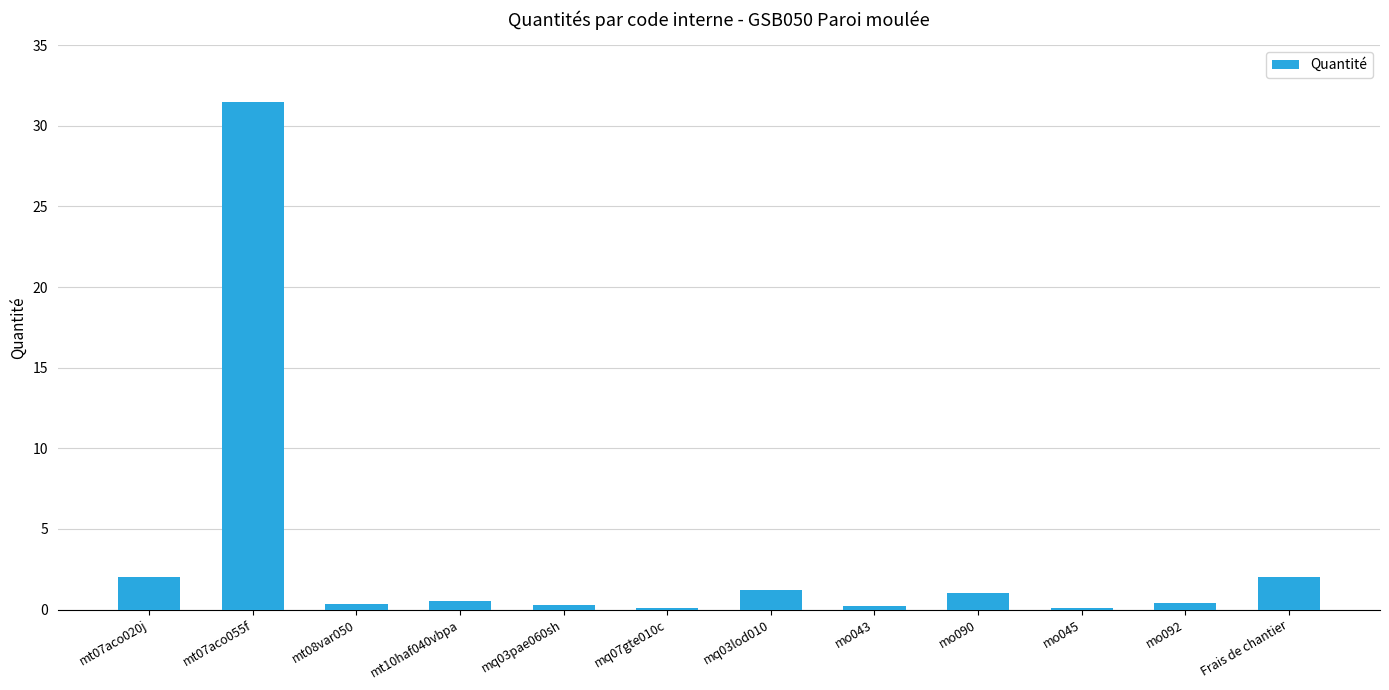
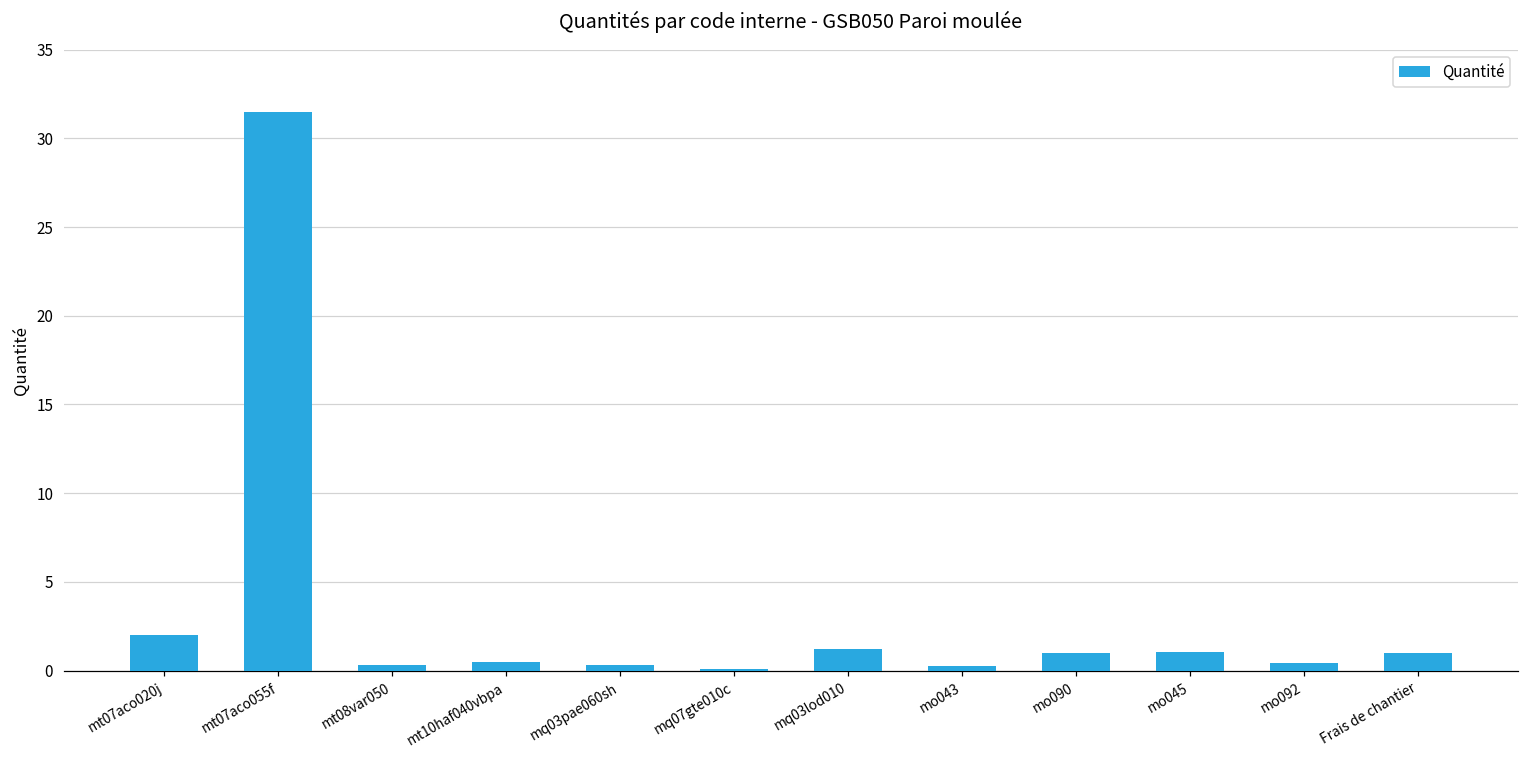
  {
    "mt07aco020j": 2.0,
    "mt07aco055f": 31.5,
    "mt08var050": 0.3,
    "mt10haf040vbpa": 0.5,
    "mq03pae060sh": 0.3,
    "mq03lod010": 1.2,
    "mo043": 0.3,
    "mo090": 1.0,
-   "mo045": 0.1,
+   "mo045": 1.1,
    "mo092": 0.4,
-   "Frais de chantier": 2
+   "Frais de chantier": 1
  }
